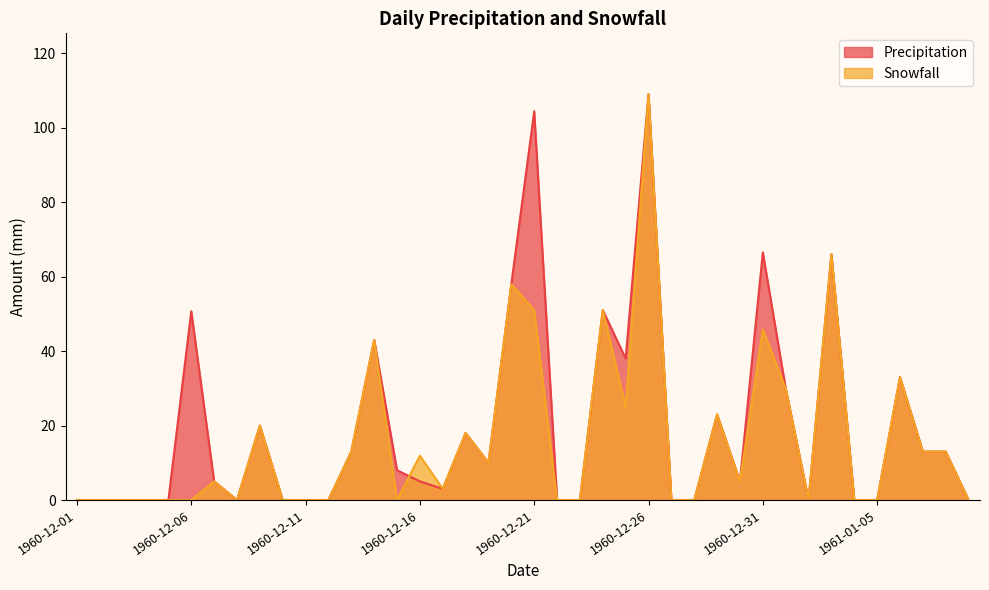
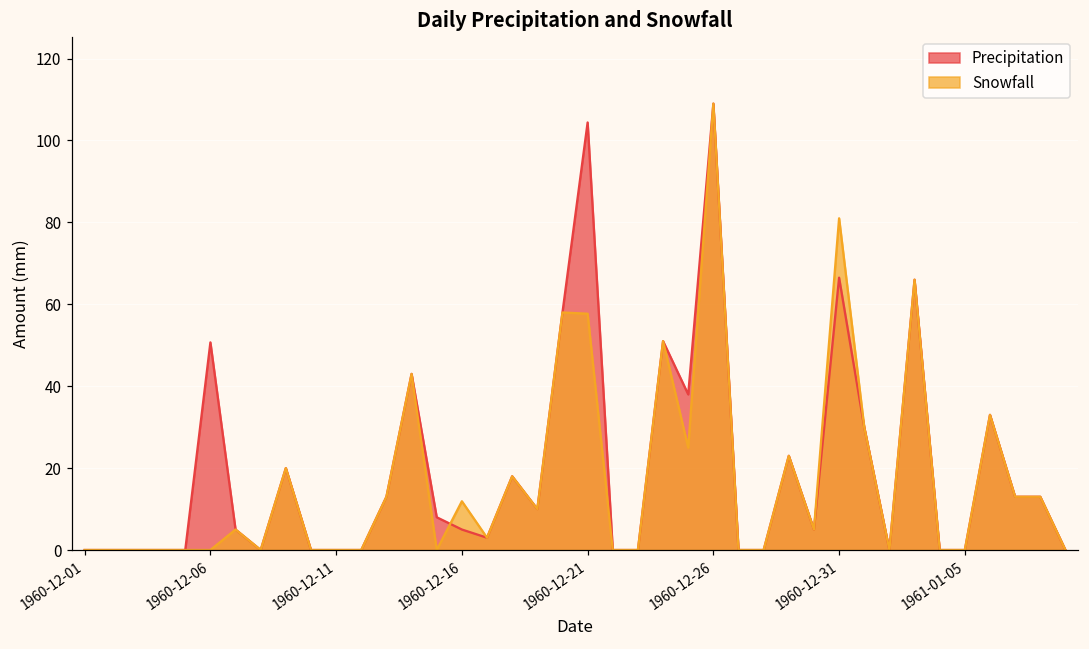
  {
    "Precipitation": {
      "1960-12-06": 51,
      "1960-12-16": 5,
      "1960-12-21": 104,
      "1960-12-31": 67
    },
    "Snowfall": {
      "1960-12-06": 0,
      "1960-12-16": 12,
-     "1960-12-21": 51,
-     "1960-12-31": 46
+     "1960-12-21": 58,
+     "1960-12-31": 81
    }
  }
